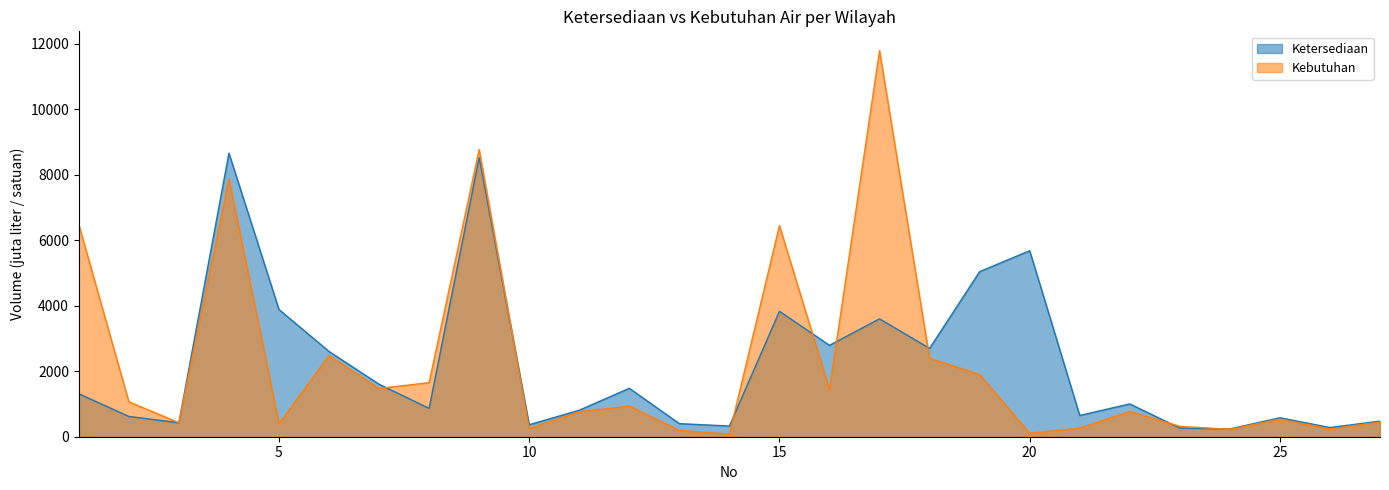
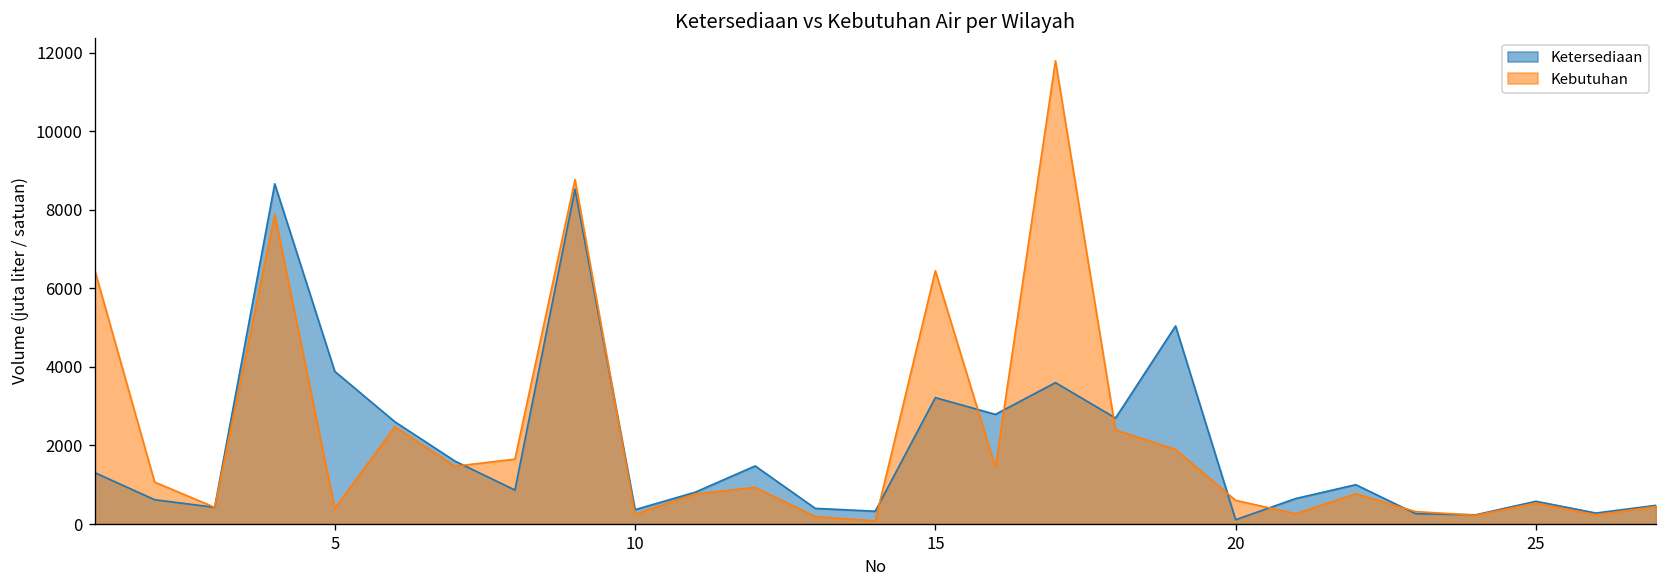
  {
    "Ketersediaan": {
      "5": 3900,
      "10": 400,
-     "15": 3800,
-     "20": 5700
+     "15": 3200,
+     "20": 100
    },
    "Kebutuhan": {
      "5": 400,
      "10": 300,
      "15": 6400,
-     "20": 100
+     "20": 600
    }
  }
